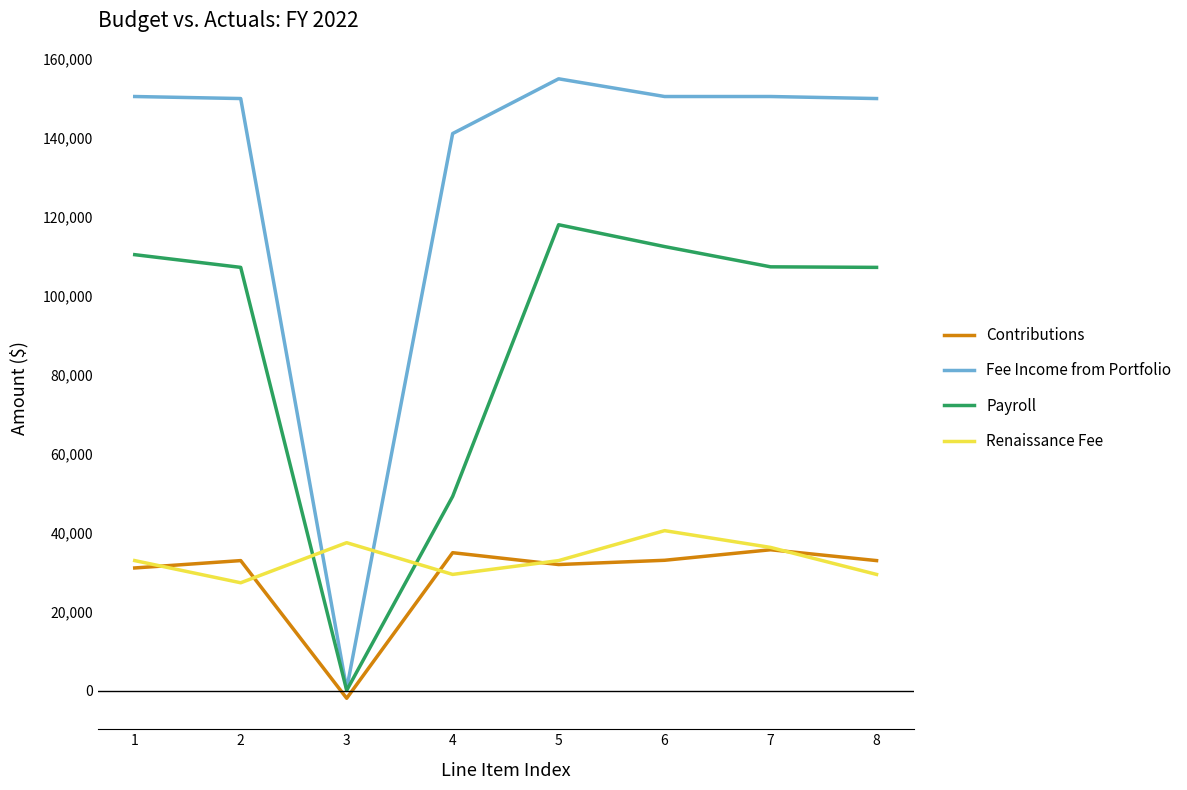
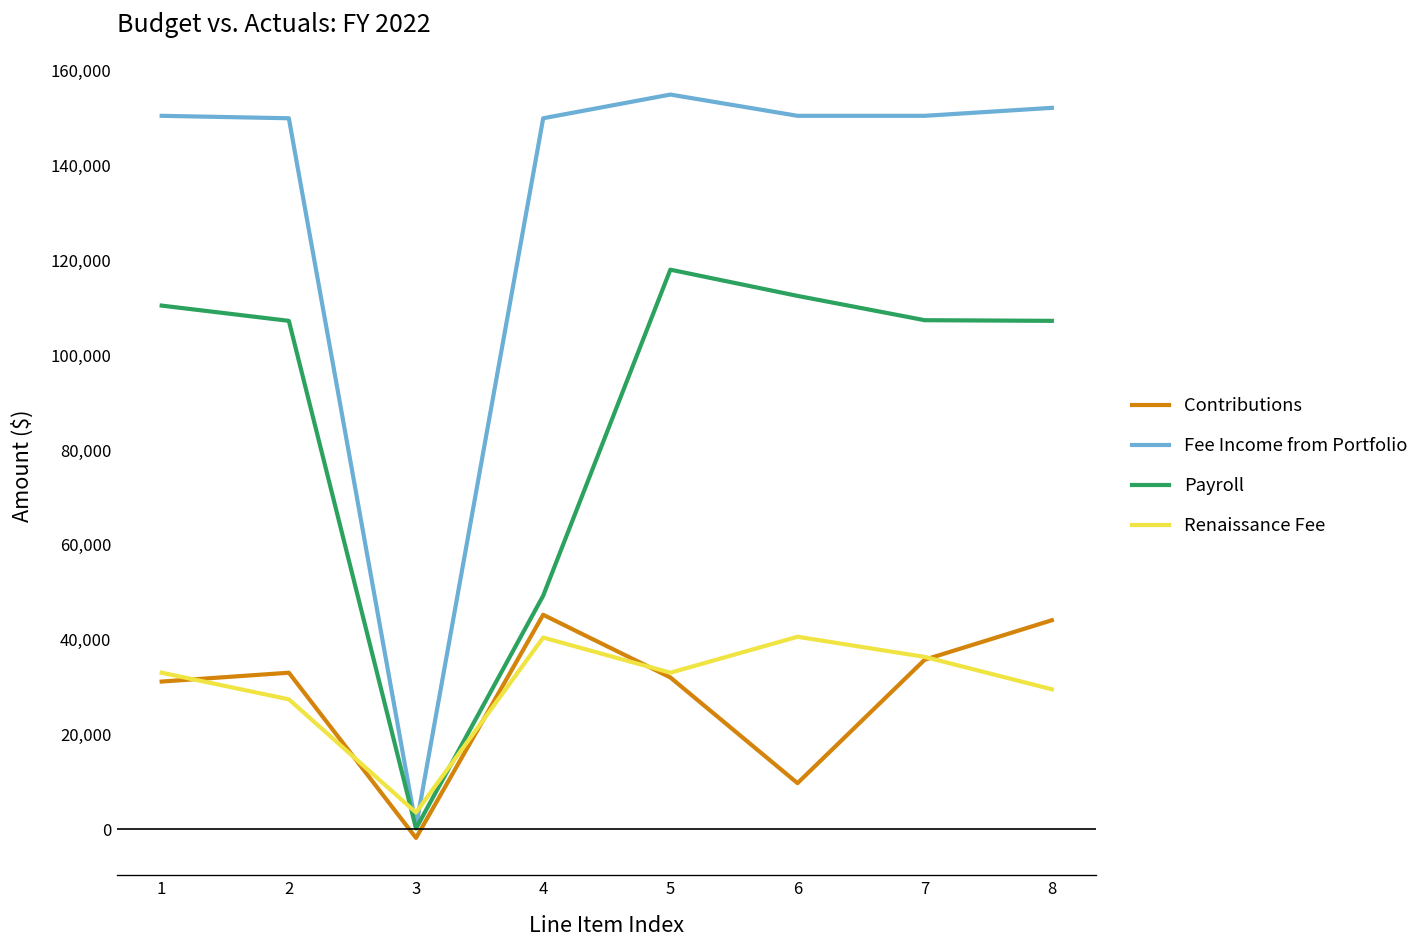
  {
    "Contributions": {
      "1": "31,000",
      "2": "33,000",
      "3": "-2,000",
-     "4": "35,000",
+     "4": "45,000",
      "5": "32,000",
-     "6": "33,000",
-     "8": "33,000"
+     "6": "10,000",
+     "8": "44,000"
    },
    "Fee Income from Portfolio": {
      "1": "151,000",
      "2": "150,000",
-     "4": "141,000",
+     "4": "150,000",
      "5": "155,000",
      "6": "151,000",
      "7": "151,000",
-     "8": "150,000"
+     "8": "152,000"
    },
    "Payroll": {
      "1": "110,000",
      "2": "107,000",
      "4": "49,000",
      "5": "118,000",
      "6": "113,000",
      "7": "107,000",
      "8": "107,000"
    },
    "Renaissance Fee": {
      "1": "33,000",
      "2": "27,000",
-     "3": "38,000",
-     "4": "30,000",
+     "3": "4,000",
+     "4": "40,000",
      "5": "33,000",
      "6": "41,000",
      "8": "30,000"
    }
  }
